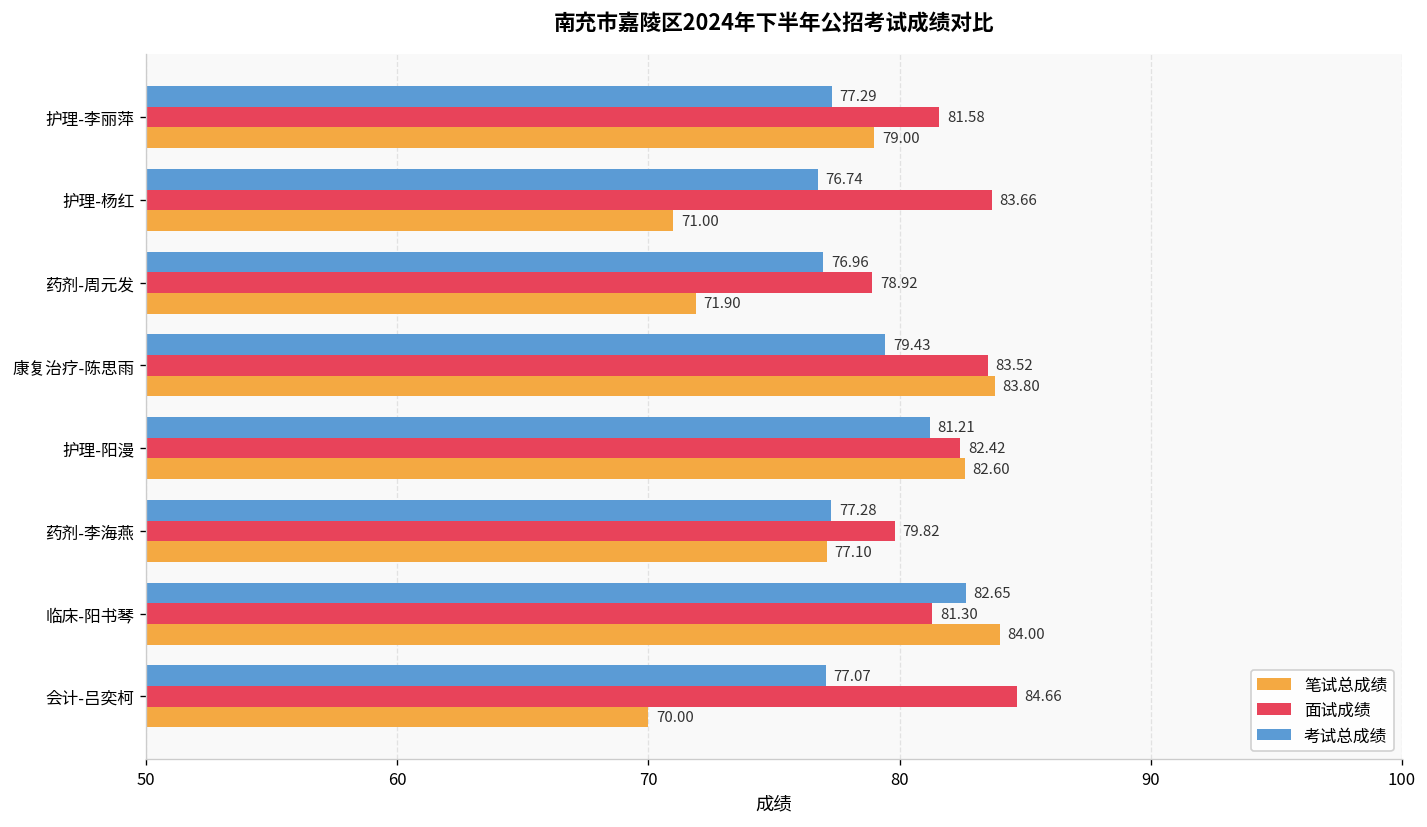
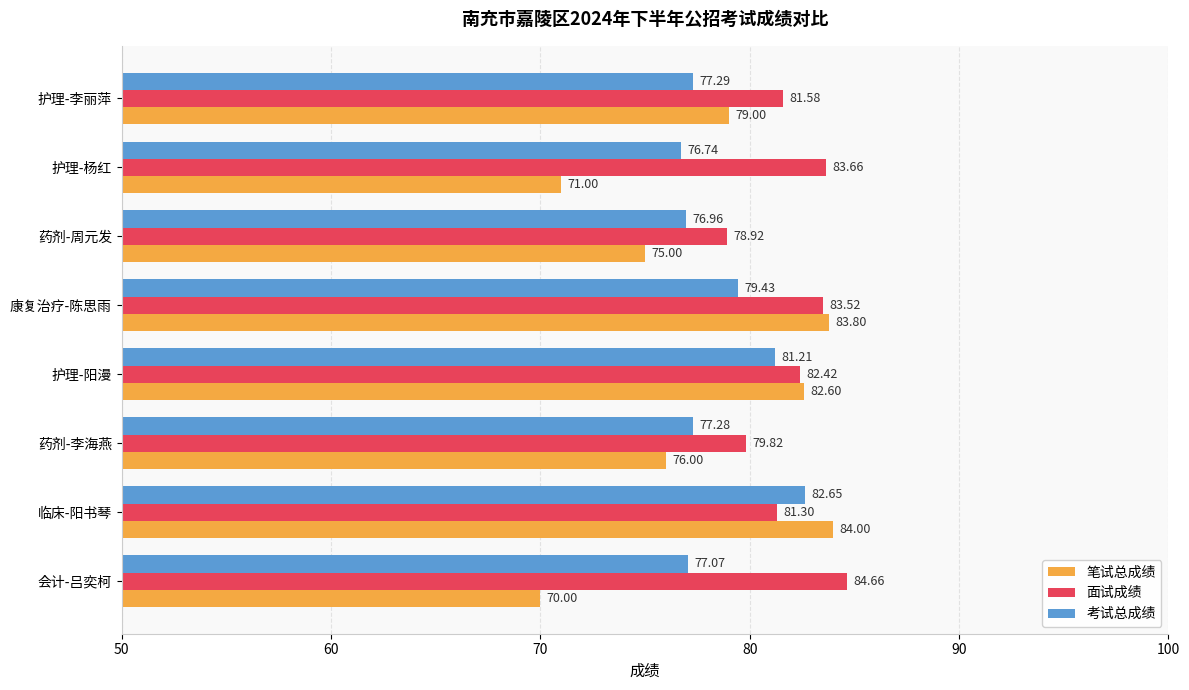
  {
    "笔试总成绩": {
      "护理-李丽萍": 79.00,
      "护理-杨红": 71.00,
-     "药剂-周元发": 71.90,
+     "药剂-周元发": 75.00,
      "康复治疗-陈思雨": 83.80,
      "护理-阳漫": 82.60,
-     "药剂-李海燕": 77.10,
+     "药剂-李海燕": 76.00,
      "临床-阳书琴": 84.00,
      "会计-吕奕柯": 70.00
    },
    "面试成绩": {
      "护理-李丽萍": 81.58,
      "护理-杨红": 83.66,
      "药剂-周元发": 78.92,
      "康复治疗-陈思雨": 83.52,
      "护理-阳漫": 82.42,
      "药剂-李海燕": 79.82,
      "临床-阳书琴": 81.30,
      "会计-吕奕柯": 84.66
    },
    "考试总成绩": {
      "护理-李丽萍": 77.29,
      "护理-杨红": 76.74,
      "药剂-周元发": 76.96,
      "康复治疗-陈思雨": 79.43,
      "护理-阳漫": 81.21,
      "药剂-李海燕": 77.28,
      "临床-阳书琴": 82.65,
      "会计-吕奕柯": 77.07
    }
  }
